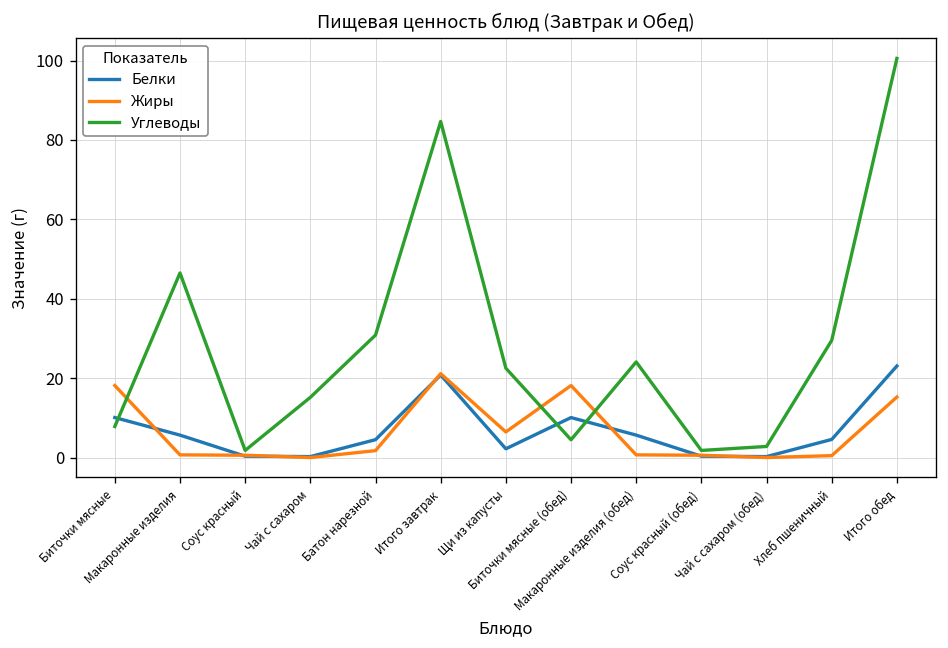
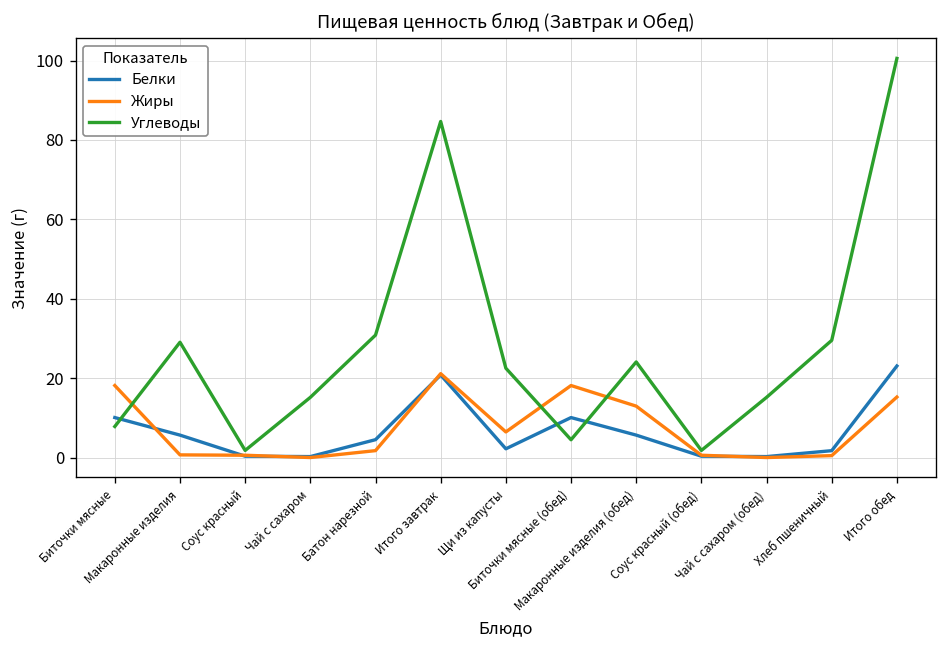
  {
    "Белки": {
      "Биточки мясные": 10,
      "Макаронные изделия": 6,
      "Батон нарезной": 5,
      "Щи из капусты": 2,
      "Биточки мясные (обед)": 10,
      "Макаронные изделия (обед)": 6,
-     "Хлеб пшеничный": 5,
+     "Хлеб пшеничный": 2,
      "Итого обед": 23
    },
    "Жиры": {
      "Биточки мясные": 18,
      "Макаронные изделия": 1,
      "Батон нарезной": 2,
      "Щи из капусты": 6,
      "Биточки мясные (обед)": 18,
-     "Макаронные изделия (обед)": 1,
+     "Макаронные изделия (обед)": 13,
      "Хлеб пшеничный": 0,
      "Итого обед": 15
    },
    "Углеводы": {
      "Биточки мясные": 8,
-     "Макаронные изделия": 46,
+     "Макаронные изделия": 29,
      "Соус красный": 2,
      "Чай с сахаром": 15,
      "Батон нарезной": 31,
      "Итого завтрак": 85,
      "Щи из капусты": 23,
      "Биточки мясные (обед)": 4,
      "Макаронные изделия (обед)": 24,
      "Соус красный (обед)": 2,
-     "Чай с сахаром (обед)": 3,
+     "Чай с сахаром (обед)": 15,
      "Хлеб пшеничный": 30,
      "Итого обед": 101
    }
  }
